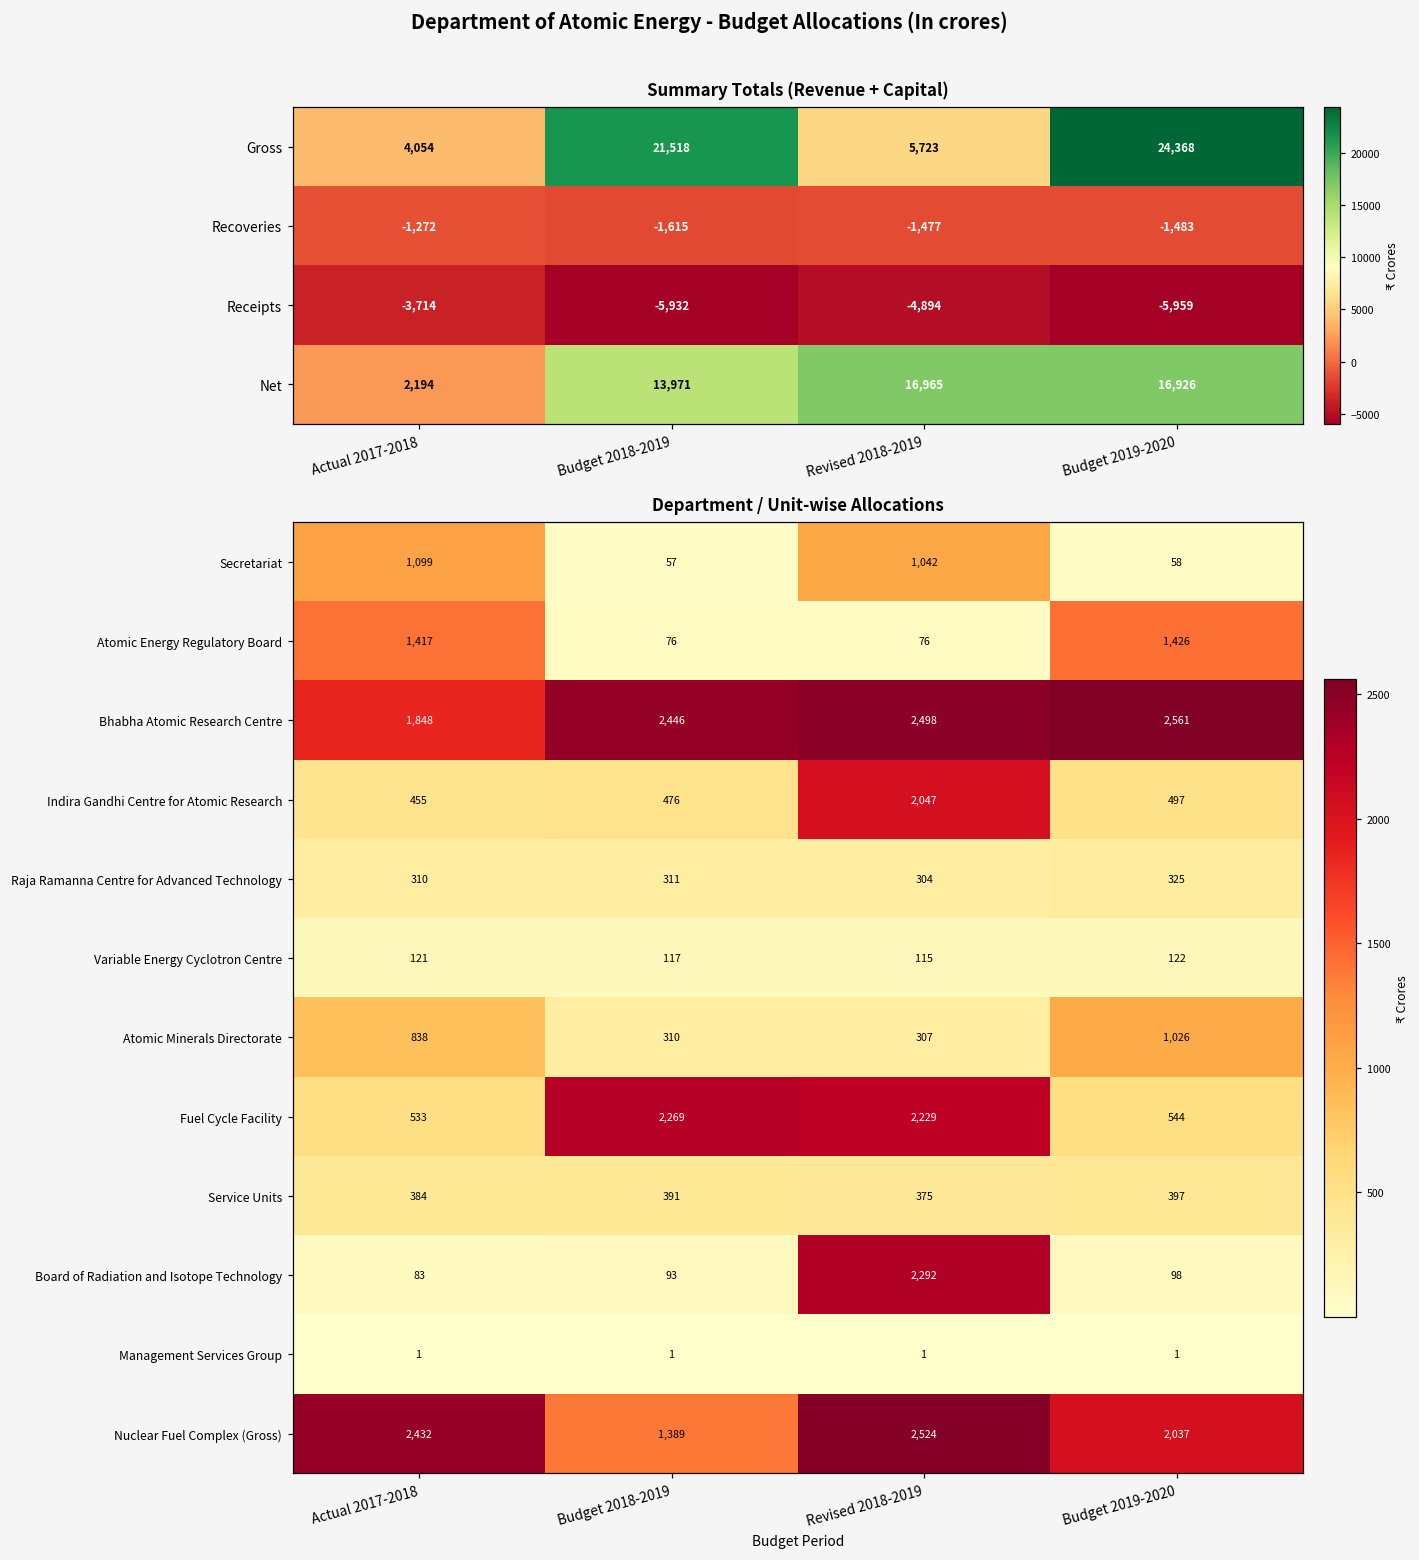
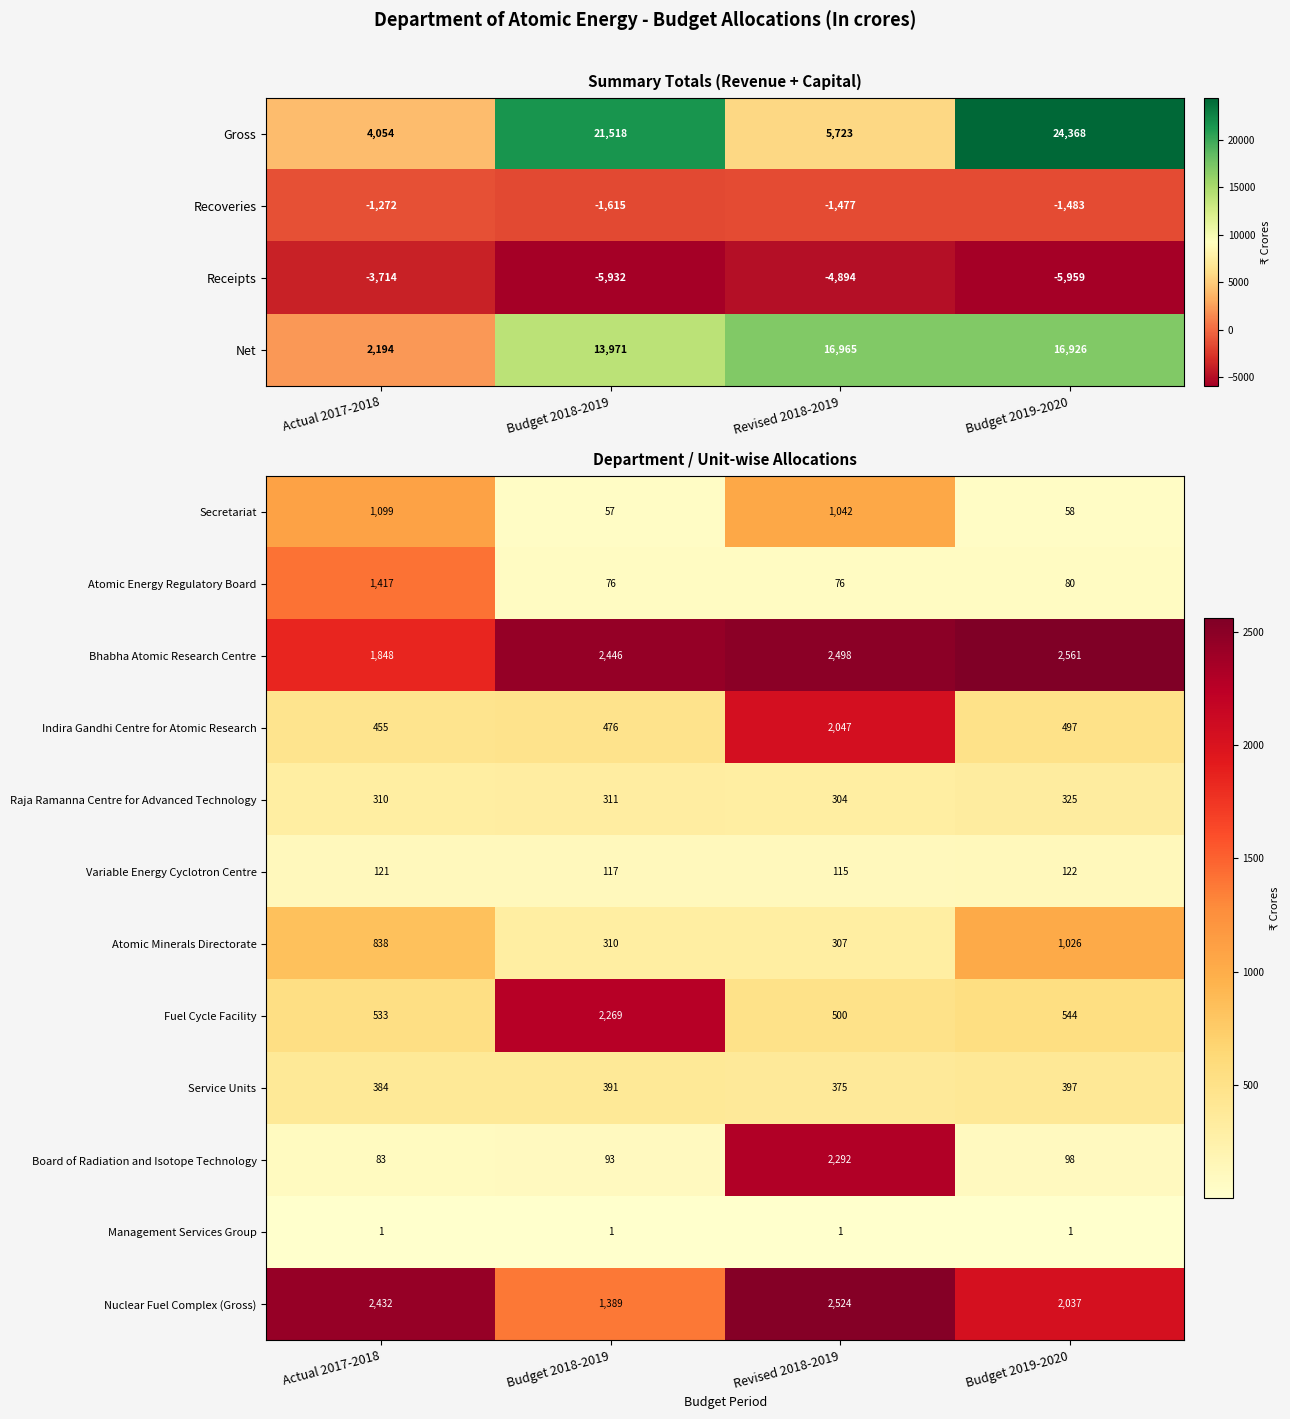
  {
    "Summary Totals (Revenue + Capital)": {
      "Gross": {
        "Actual 2017-2018": "4,054",
        "Budget 2018-2019": "21,518",
        "Revised 2018-2019": "5,723",
        "Budget 2019-2020": "24,368"
      },
      "Recoveries": {
        "Actual 2017-2018": "-1,272",
        "Budget 2018-2019": "-1,615",
        "Revised 2018-2019": "-1,477",
        "Budget 2019-2020": "-1,483"
      },
      "Receipts": {
        "Actual 2017-2018": "-3,714",
        "Budget 2018-2019": "-5,932",
        "Revised 2018-2019": "-4,894",
        "Budget 2019-2020": "-5,959"
      },
      "Net": {
        "Actual 2017-2018": "2,194",
        "Budget 2018-2019": "13,971",
        "Revised 2018-2019": "16,965",
        "Budget 2019-2020": "16,926"
      }
    },
    "Department / Unit-wise Allocations": {
      "Secretariat": {
        "Actual 2017-2018": "1,099",
        "Budget 2018-2019": "57",
        "Revised 2018-2019": "1,042",
        "Budget 2019-2020": "58"
      },
      "Atomic Energy Regulatory Board": {
        "Actual 2017-2018": "1,417",
        "Budget 2018-2019": "76",
        "Revised 2018-2019": "76",
-       "Budget 2019-2020": "1,426"
+       "Budget 2019-2020": "80"
      },
      "Bhabha Atomic Research Centre": {
        "Actual 2017-2018": "1,848",
        "Budget 2018-2019": "2,446",
        "Revised 2018-2019": "2,498",
        "Budget 2019-2020": "2,561"
      },
      "Indira Gandhi Centre for Atomic Research": {
        "Actual 2017-2018": "455",
        "Budget 2018-2019": "476",
        "Revised 2018-2019": "2,047",
        "Budget 2019-2020": "497"
      },
      "Raja Ramanna Centre for Advanced Technology": {
        "Actual 2017-2018": "310",
        "Budget 2018-2019": "311",
        "Revised 2018-2019": "304",
        "Budget 2019-2020": "325"
      },
      "Variable Energy Cyclotron Centre": {
        "Actual 2017-2018": "121",
        "Budget 2018-2019": "117",
        "Revised 2018-2019": "115",
        "Budget 2019-2020": "122"
      },
      "Atomic Minerals Directorate": {
        "Actual 2017-2018": "838",
        "Budget 2018-2019": "310",
        "Revised 2018-2019": "307",
        "Budget 2019-2020": "1,026"
      },
      "Fuel Cycle Facility": {
        "Actual 2017-2018": "533",
        "Budget 2018-2019": "2,269",
-       "Revised 2018-2019": "2,229",
+       "Revised 2018-2019": "500",
        "Budget 2019-2020": "544"
      },
      "Service Units": {
        "Actual 2017-2018": "384",
        "Budget 2018-2019": "391",
        "Revised 2018-2019": "375",
        "Budget 2019-2020": "397"
      },
      "Board of Radiation and Isotope Technology": {
        "Actual 2017-2018": "83",
        "Budget 2018-2019": "93",
        "Revised 2018-2019": "2,292",
        "Budget 2019-2020": "98"
      },
      "Management Services Group": {
        "Actual 2017-2018": "1",
        "Budget 2018-2019": "1",
        "Revised 2018-2019": "1",
        "Budget 2019-2020": "1"
      },
      "Nuclear Fuel Complex (Gross)": {
        "Actual 2017-2018": "2,432",
        "Budget 2018-2019": "1,389",
        "Revised 2018-2019": "2,524",
        "Budget 2019-2020": "2,037"
      }
    }
  }
